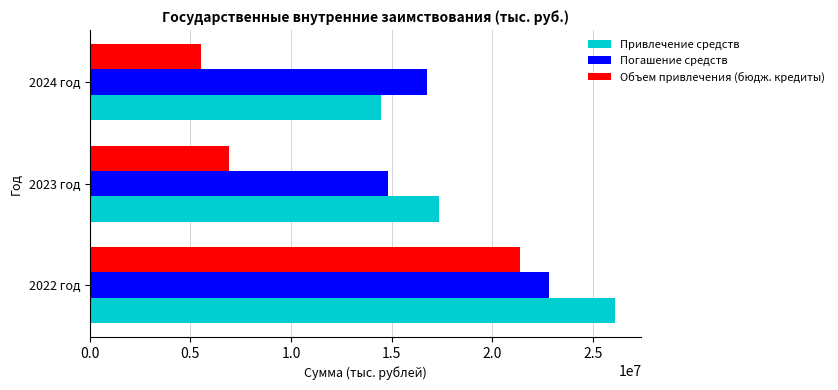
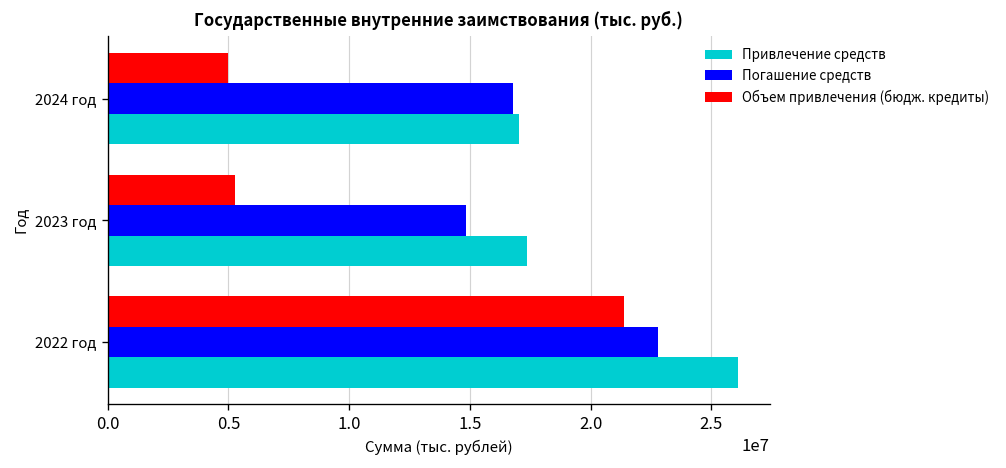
  {
    "Привлечение средств": {
-     "2024 год": 14500000,
+     "2024 год": 17000000,
      "2023 год": 17300000,
      "2022 год": 26100000
    },
    "Погашение средств": {
      "2024 год": 16800000,
      "2023 год": 14800000,
      "2022 год": 22800000
    },
    "Объем привлечения (бюдж. кредиты)": {
-     "2024 год": 5500000,
-     "2023 год": 6900000,
+     "2024 год": 5000000,
+     "2023 год": 5300000,
      "2022 год": 21400000
    }
  }
